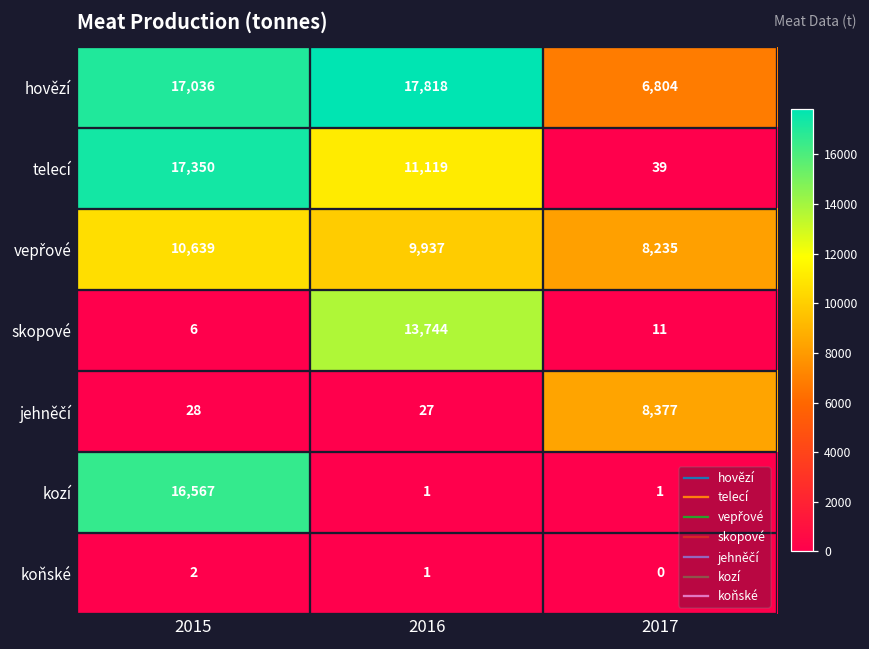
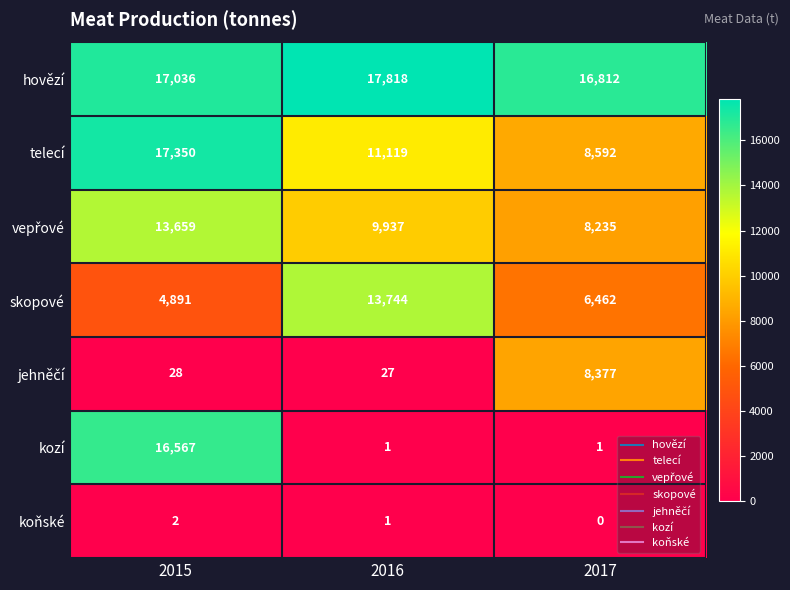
  {
    "hovězí": {
      "2015": "17,036",
      "2016": "17,818",
-     "2017": "6,804"
+     "2017": "16,812"
    },
    "telecí": {
      "2015": "17,350",
      "2016": "11,119",
-     "2017": "39"
+     "2017": "8,592"
    },
    "vepřové": {
-     "2015": "10,639",
+     "2015": "13,659",
      "2016": "9,937",
      "2017": "8,235"
    },
    "skopové": {
-     "2015": "6",
+     "2015": "4,891",
      "2016": "13,744",
-     "2017": "11"
+     "2017": "6,462"
    },
    "jehněčí": {
      "2015": "28",
      "2016": "27",
      "2017": "8,377"
    },
    "kozí": {
      "2015": "16,567",
      "2016": "1",
      "2017": "1"
    },
    "koňské": {
      "2015": "2",
      "2016": "1",
      "2017": "0"
    }
  }
